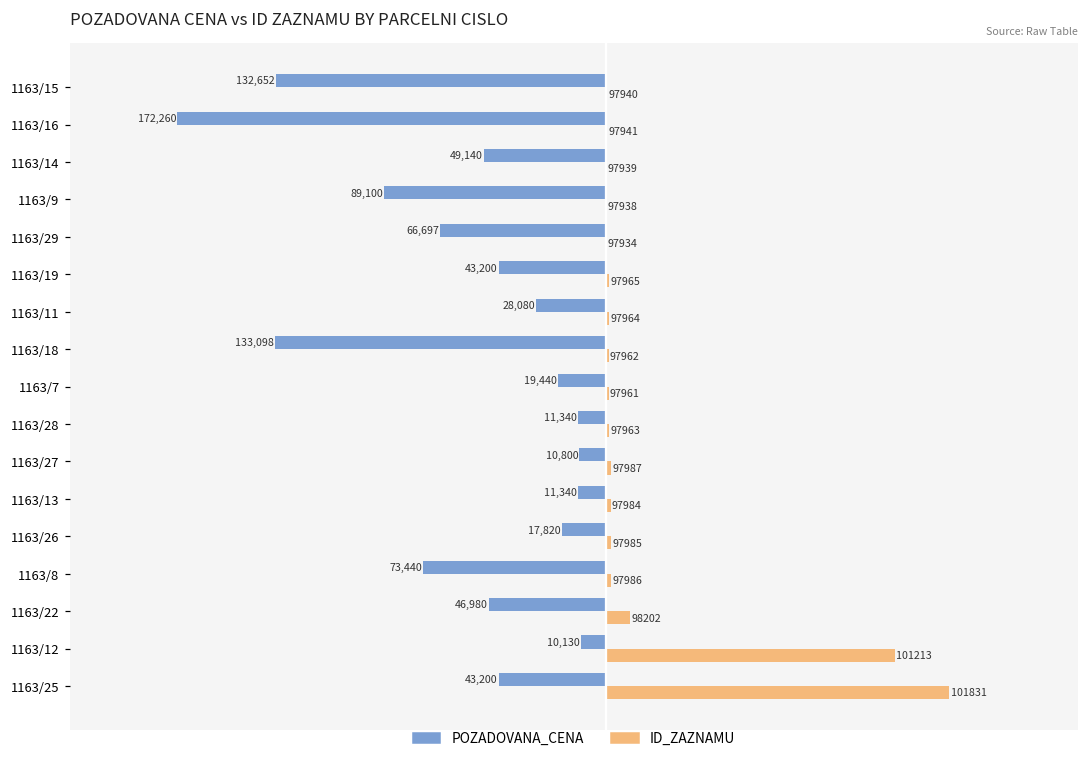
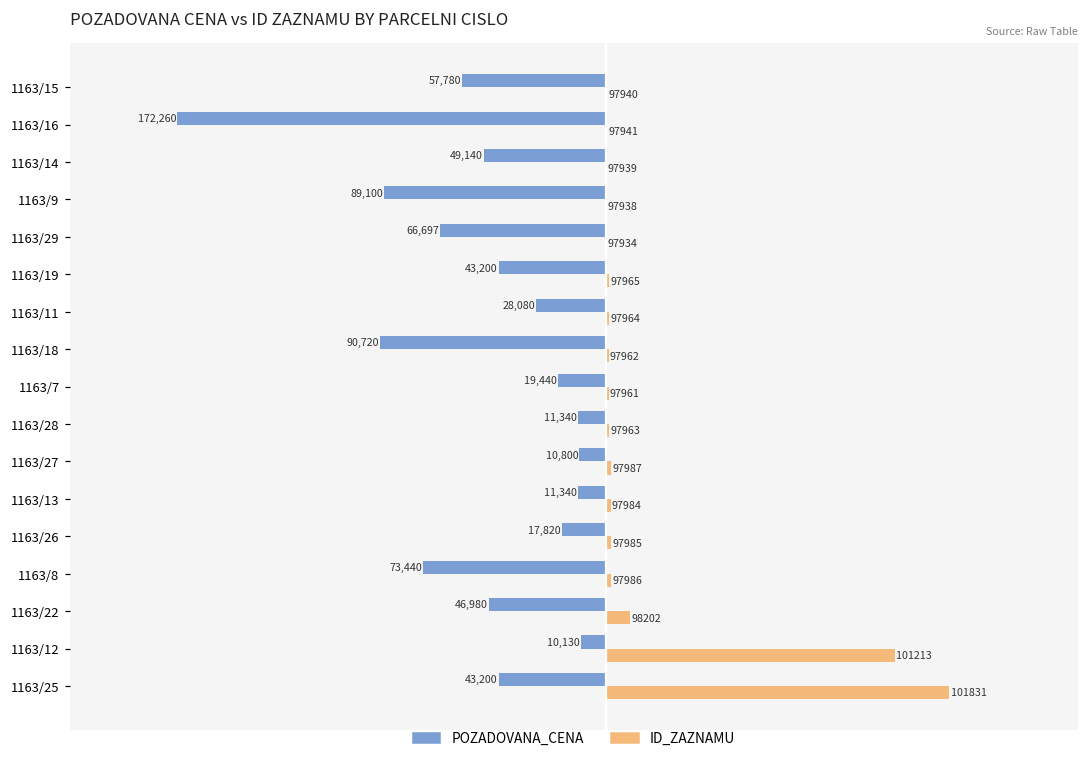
  {
    "POZADOVANA_CENA": {
-     "1163/15": "132,652",
-     "1163/18": "133,098"
+     "1163/15": "57,780",
+     "1163/18": "90,720"
    }
  }
